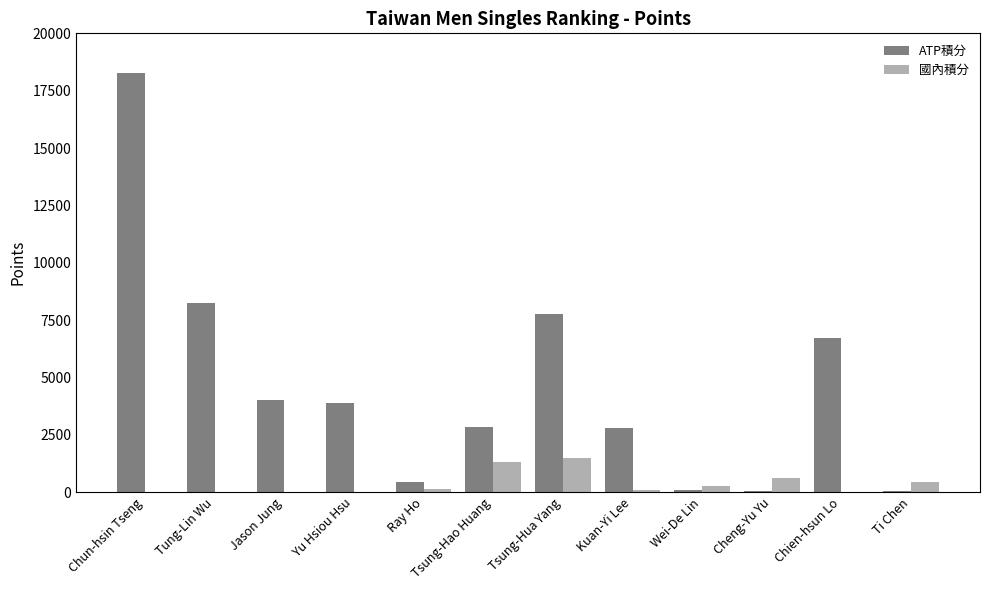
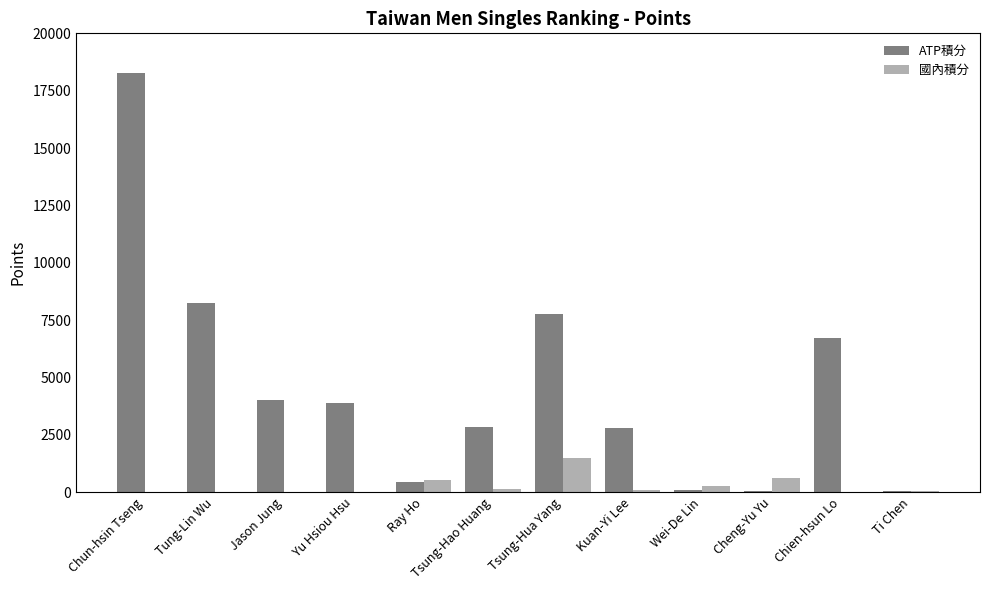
  {
    "ATP積分": {
      "Chun-hsin Tseng": 18300,
      "Tung-Lin Wu": 8200,
      "Jason Jung": 4000,
      "Yu Hsiou Hsu": 3900,
      "Ray Ho": 400,
      "Tsung-Hao Huang": 2800,
      "Tsung-Hua Yang": 7800,
      "Kuan-Yi Lee": 2800,
      "Chien-hsun Lo": 6700
    },
    "國內積分": {
      "Chun-hsin Tseng": 0,
      "Tung-Lin Wu": 0,
      "Jason Jung": 0,
      "Yu Hsiou Hsu": 0,
-     "Ray Ho": 100,
-     "Tsung-Hao Huang": 1300,
+     "Ray Ho": 500,
+     "Tsung-Hao Huang": 100,
      "Tsung-Hua Yang": 1500,
      "Wei-De Lin": 300,
      "Cheng-Yu Yu": 600,
      "Chien-hsun Lo": 0,
-     "Ti Chen": 400
+     "Ti Chen": 0
    }
  }
